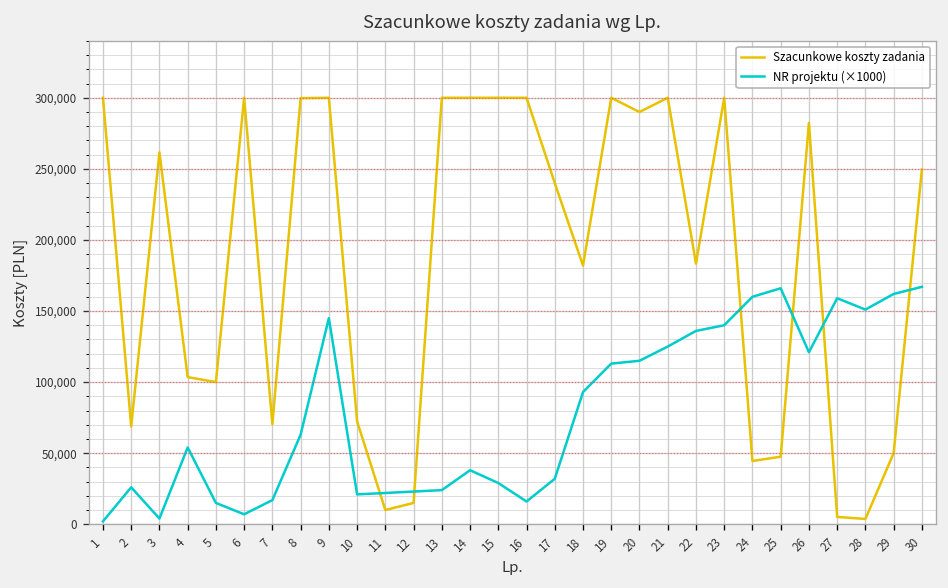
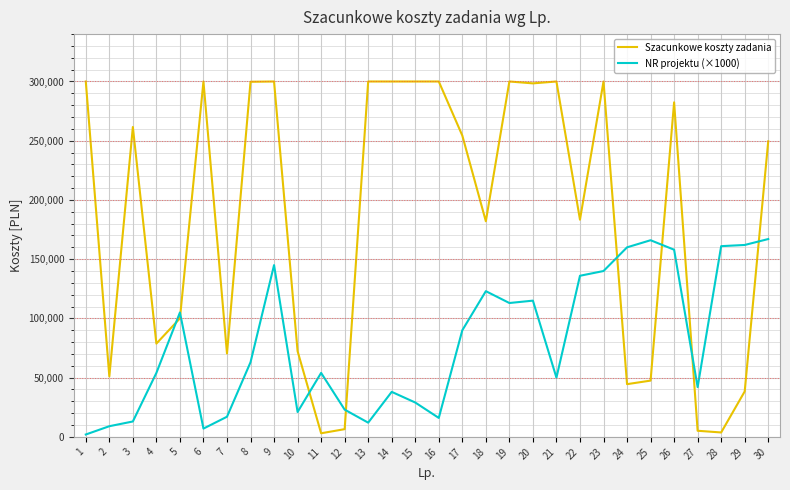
  {
    "Szacunkowe koszty zadania": {
      "1": "300,000",
-     "2": "69,000",
+     "2": "51,000",
      "3": "262,000",
-     "4": "104,000",
+     "4": "79,000",
      "5": "100,000",
      "6": "300,000",
      "7": "70,000",
      "8": "300,000",
      "9": "300,000",
      "10": "72,000",
-     "11": "10,000",
-     "12": "15,000",
+     "11": "3,000",
+     "12": "7,000",
      "13": "300,000",
      "14": "300,000",
      "15": "300,000",
      "16": "300,000",
-     "17": "240,000",
+     "17": "254,000",
      "18": "182,000",
      "19": "300,000",
-     "20": "290,000",
+     "20": "298,000",
      "21": "300,000",
      "22": "183,000",
      "23": "300,000",
      "24": "45,000",
      "25": "48,000",
      "26": "282,000",
      "27": "5,000",
      "28": "4,000",
-     "29": "50,000",
+     "29": "38,000",
      "30": "250,000"
    },
    "NR projektu (×1000)": {
      "1": "2,000",
-     "2": "26,000",
-     "3": "4,000",
+     "2": "9,000",
+     "3": "13,000",
      "4": "54,000",
-     "5": "15,000",
+     "5": "105,000",
      "6": "7,000",
      "7": "17,000",
      "8": "63,000",
      "9": "145,000",
      "10": "21,000",
-     "11": "22,000",
+     "11": "54,000",
      "12": "23,000",
-     "13": "24,000",
+     "13": "12,000",
      "14": "38,000",
      "15": "29,000",
      "16": "16,000",
-     "17": "32,000",
-     "18": "93,000",
+     "17": "90,000",
+     "18": "123,000",
      "19": "113,000",
      "20": "115,000",
-     "21": "125,000",
+     "21": "50,000",
      "22": "136,000",
      "23": "140,000",
      "24": "160,000",
      "25": "166,000",
-     "26": "121,000",
-     "27": "159,000",
-     "28": "151,000",
+     "26": "158,000",
+     "27": "42,000",
+     "28": "161,000",
      "29": "162,000",
      "30": "167,000"
    }
  }
